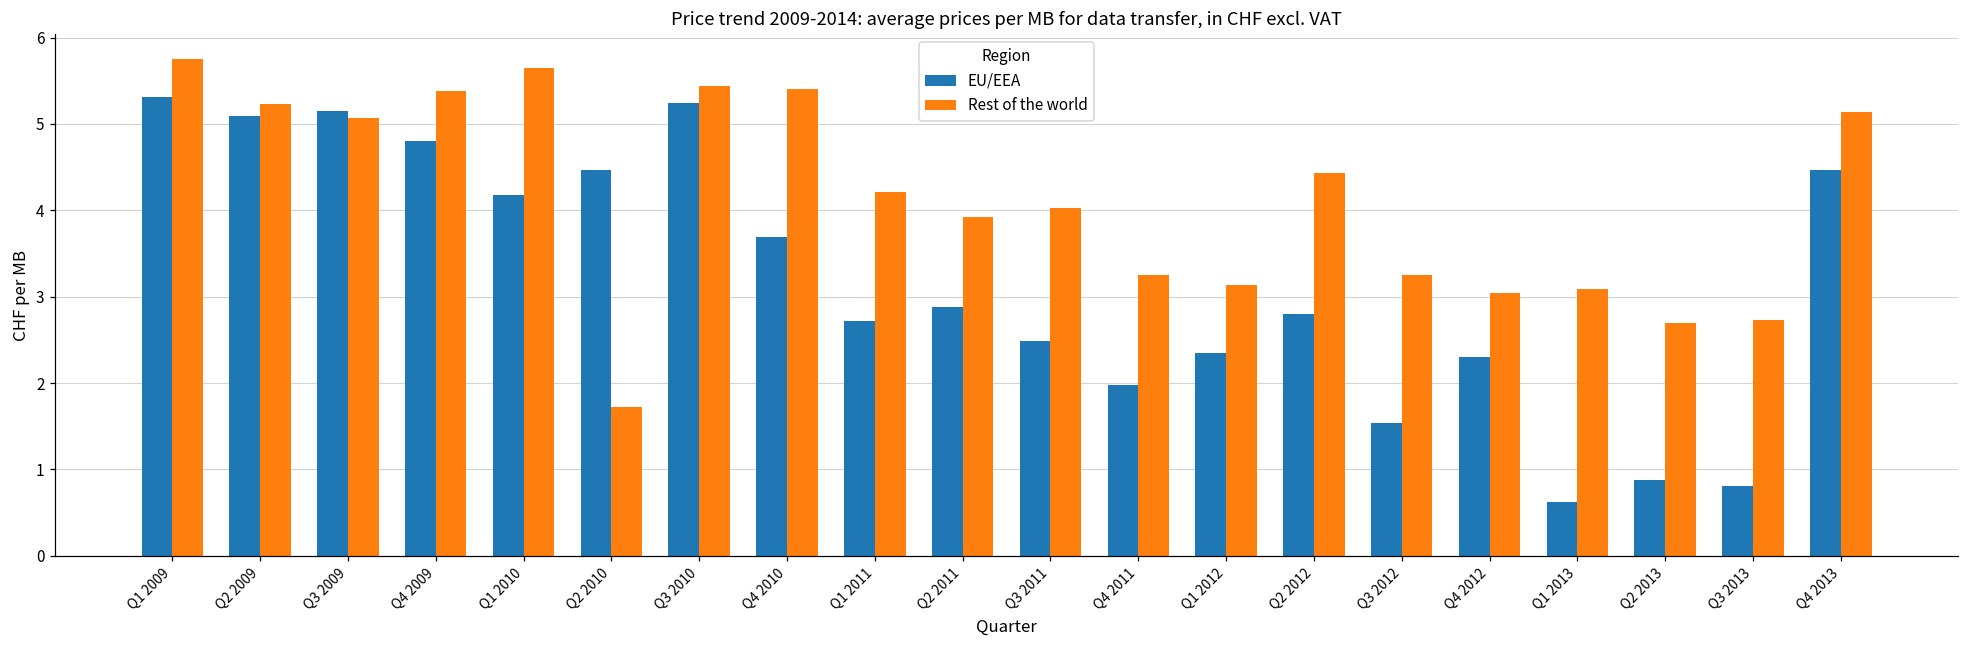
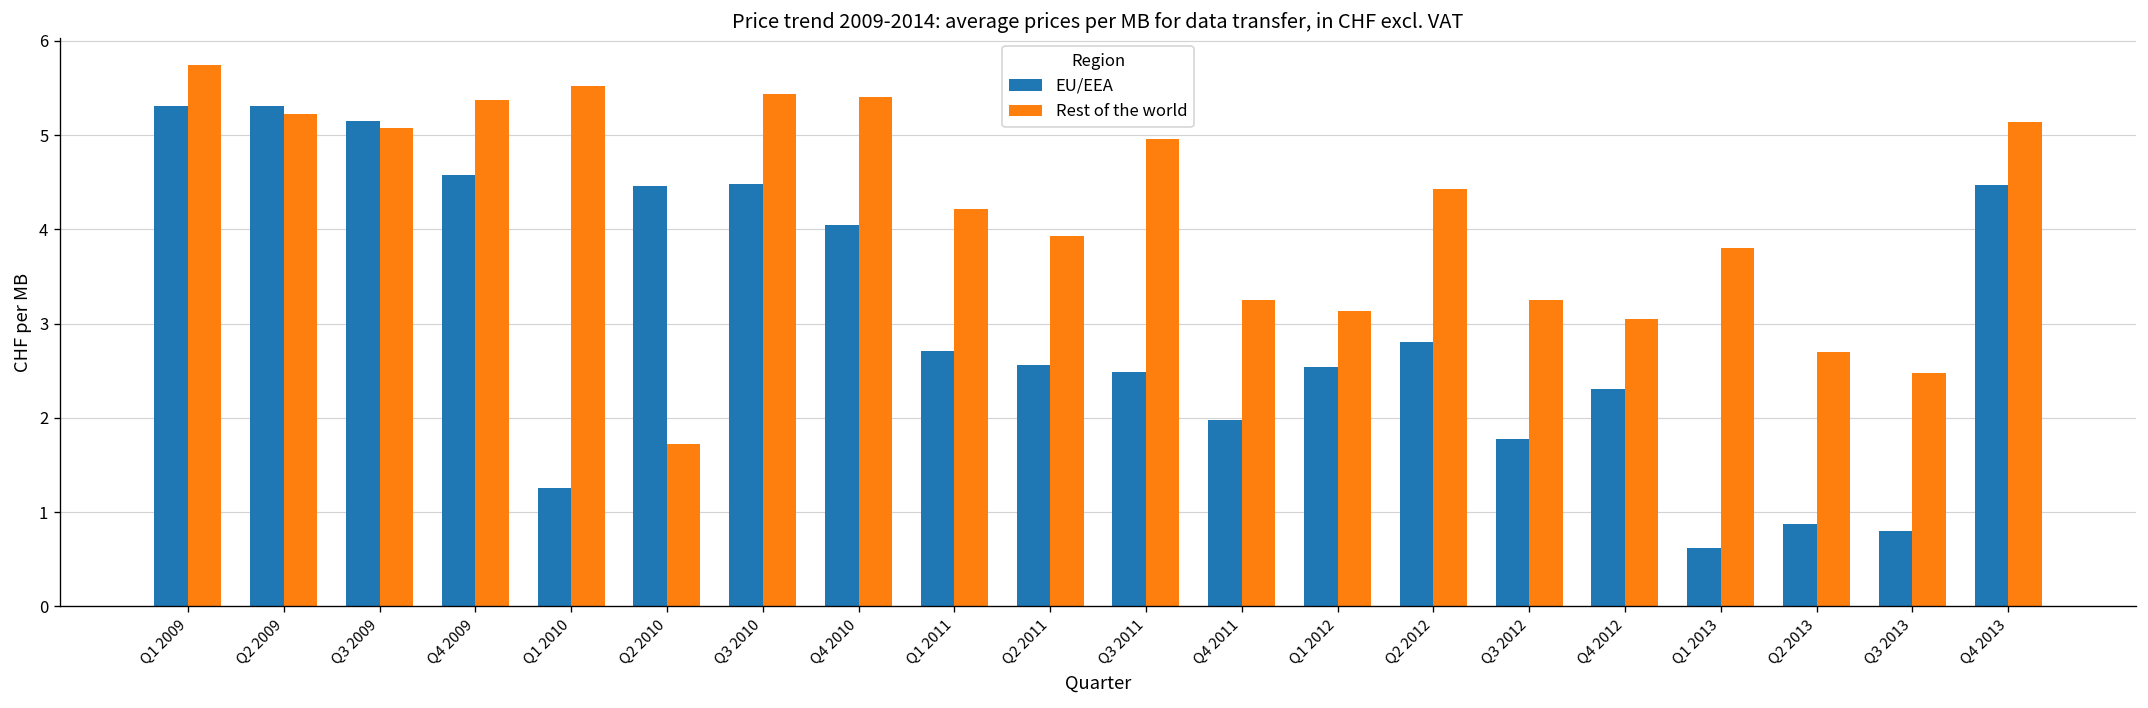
  {
    "EU/EEA": {
      "Q1 2009": 5.3,
-     "Q2 2009": 5.1,
+     "Q2 2009": 5.3,
      "Q3 2009": 5.1,
-     "Q4 2009": 4.8,
-     "Q1 2010": 4.2,
+     "Q4 2009": 4.6,
+     "Q1 2010": 1.3,
      "Q2 2010": 4.5,
-     "Q3 2010": 5.2,
-     "Q4 2010": 3.7,
+     "Q3 2010": 4.5,
+     "Q4 2010": 4.0,
      "Q1 2011": 2.7,
-     "Q2 2011": 2.9,
+     "Q2 2011": 2.6,
      "Q3 2011": 2.5,
      "Q4 2011": 2.0,
-     "Q1 2012": 2.4,
+     "Q1 2012": 2.5,
      "Q2 2012": 2.8,
-     "Q3 2012": 1.5,
+     "Q3 2012": 1.8,
      "Q4 2012": 2.3,
      "Q1 2013": 0.6,
      "Q2 2013": 0.9,
      "Q3 2013": 0.8,
      "Q4 2013": 4.5
    },
    "Rest of the world": {
      "Q1 2009": 5.7,
      "Q2 2009": 5.2,
      "Q3 2009": 5.1,
      "Q4 2009": 5.4,
-     "Q1 2010": 5.6,
+     "Q1 2010": 5.5,
      "Q2 2010": 1.7,
      "Q3 2010": 5.4,
      "Q4 2010": 5.4,
      "Q1 2011": 4.2,
      "Q2 2011": 3.9,
-     "Q3 2011": 4.0,
+     "Q3 2011": 5.0,
      "Q4 2011": 3.2,
      "Q1 2012": 3.1,
      "Q2 2012": 4.4,
      "Q3 2012": 3.3,
      "Q4 2012": 3.0,
-     "Q1 2013": 3.1,
+     "Q1 2013": 3.8,
      "Q2 2013": 2.7,
-     "Q3 2013": 2.7,
+     "Q3 2013": 2.5,
      "Q4 2013": 5.1
    }
  }
